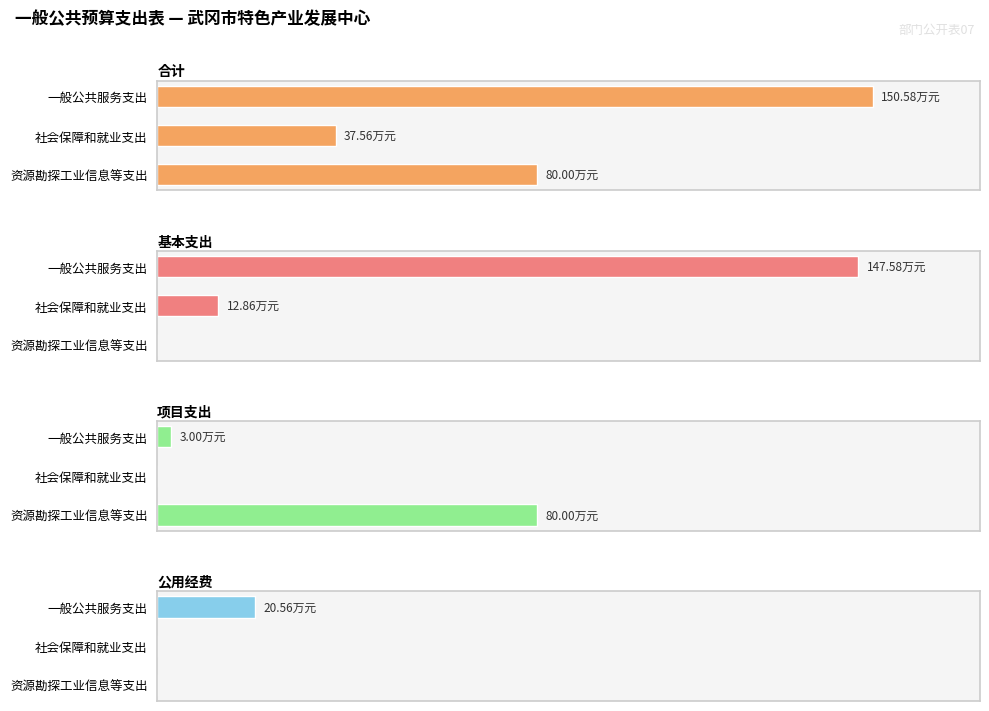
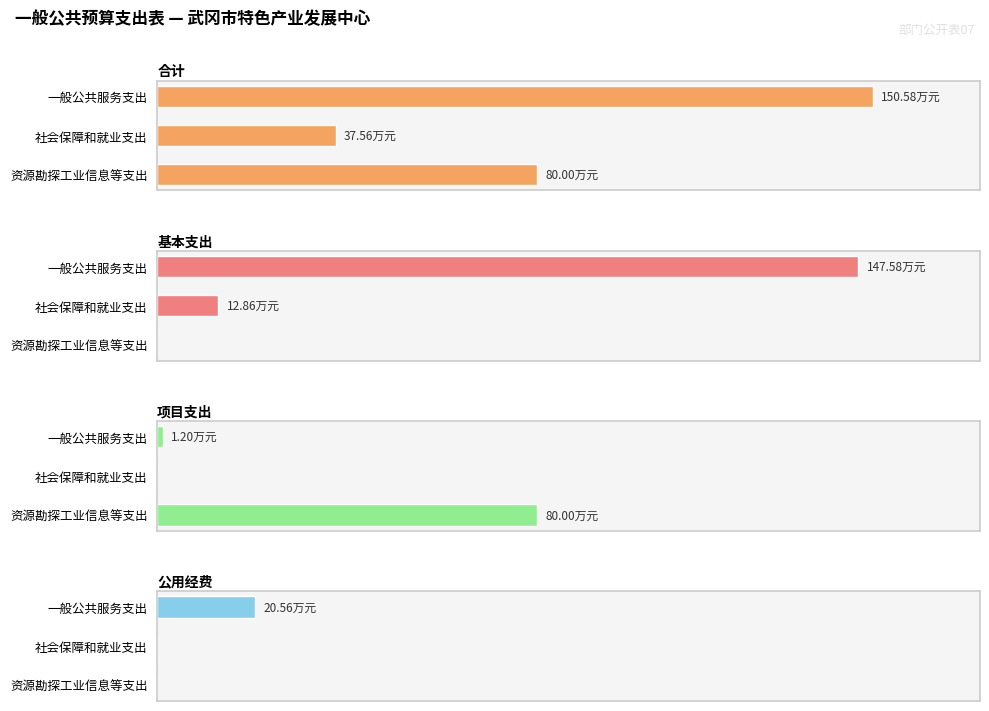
  {
    "合计": {
      "一般公共服务支出": 150.58,
      "社会保障和就业支出": 37.56,
      "资源勘探工业信息等支出": 80.00
    },
    "基本支出": {
      "一般公共服务支出": 147.58,
      "社会保障和就业支出": 12.86
    },
    "项目支出": {
-     "一般公共服务支出": 3.00,
+     "一般公共服务支出": 1.20,
      "资源勘探工业信息等支出": 80.00
    },
    "公用经费": {
      "一般公共服务支出": 20.56
    }
  }
